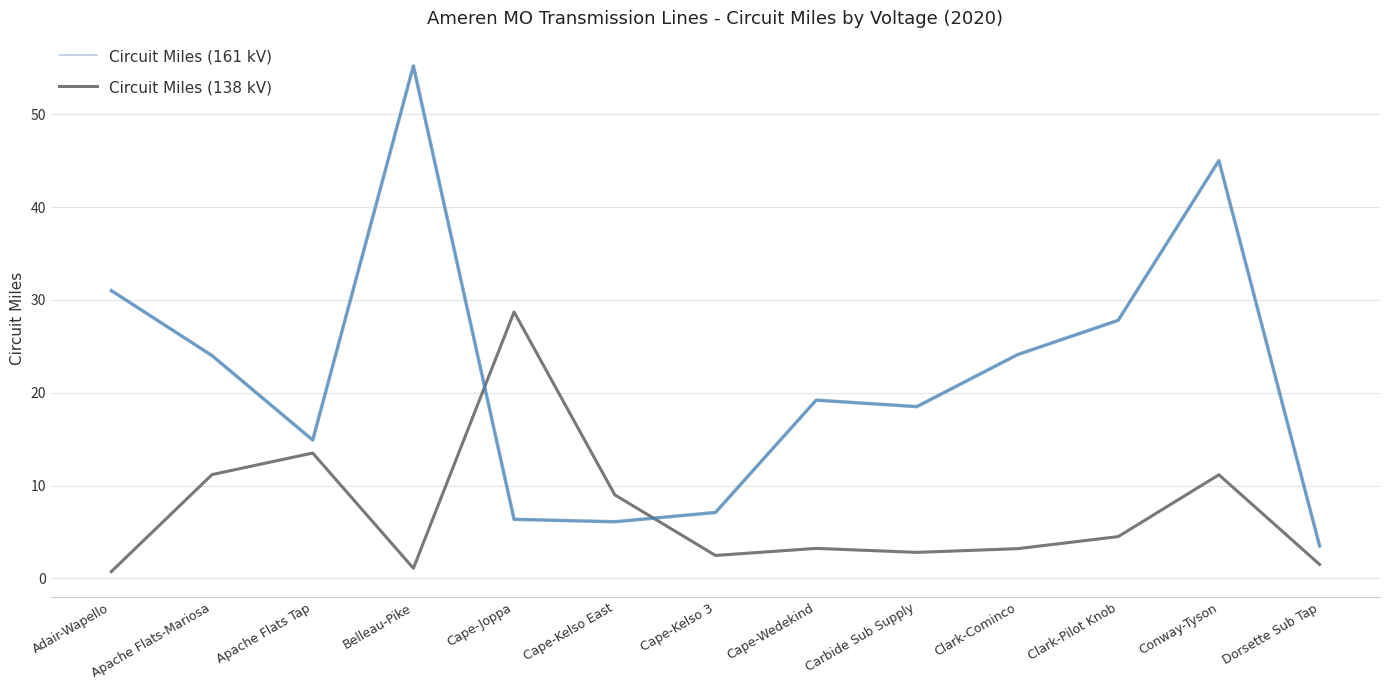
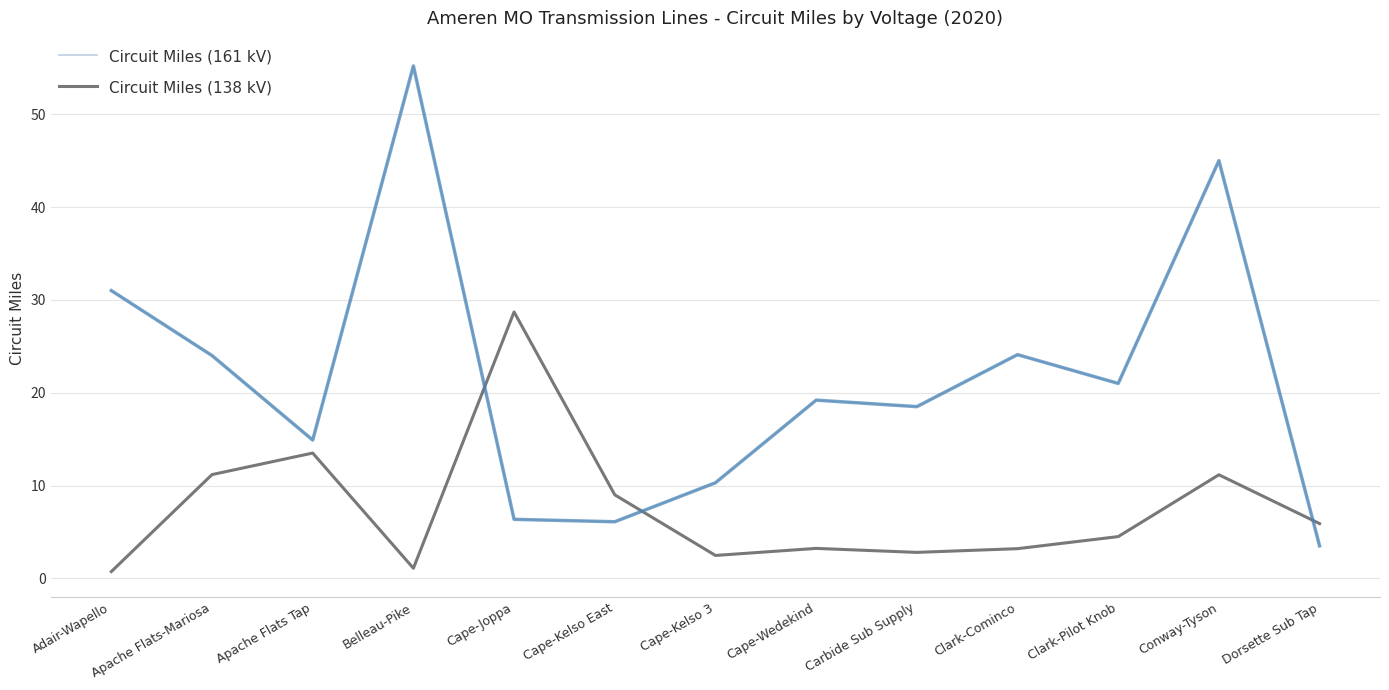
  {
    "Circuit Miles (161 kV)": {
      "Adair-Wapello": 31,
      "Apache Flats-Mariosa": 24,
      "Apache Flats Tap": 15,
      "Belleau-Pike": 55,
      "Cape-Joppa": 6,
      "Cape-Kelso East": 6,
-     "Cape-Kelso 3": 7,
+     "Cape-Kelso 3": 10,
      "Cape-Wedekind": 19,
      "Carbide Sub Supply": 19,
      "Clark-Cominco": 24,
-     "Clark-Pilot Knob": 28,
+     "Clark-Pilot Knob": 21,
      "Conway-Tyson": 45,
      "Dorsette Sub Tap": 4
    },
    "Circuit Miles (138 kV)": {
      "Adair-Wapello": 1,
      "Apache Flats-Mariosa": 11,
      "Apache Flats Tap": 14,
      "Belleau-Pike": 1,
      "Cape-Joppa": 29,
      "Cape-Kelso East": 9,
      "Cape-Kelso 3": 2,
      "Cape-Wedekind": 3,
      "Carbide Sub Supply": 3,
      "Clark-Cominco": 3,
      "Clark-Pilot Knob": 5,
      "Conway-Tyson": 11,
-     "Dorsette Sub Tap": 2
+     "Dorsette Sub Tap": 6
    }
  }
